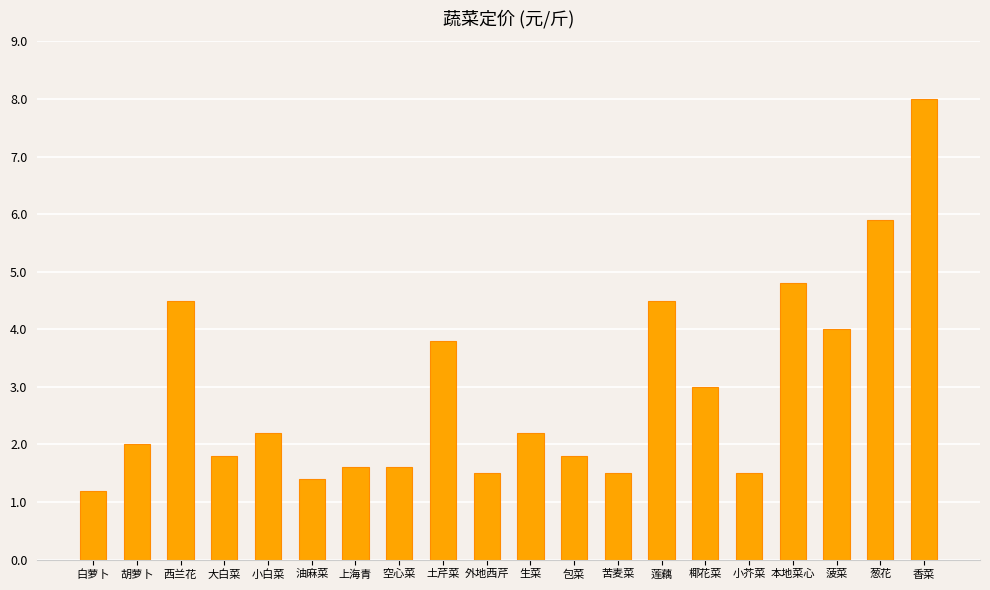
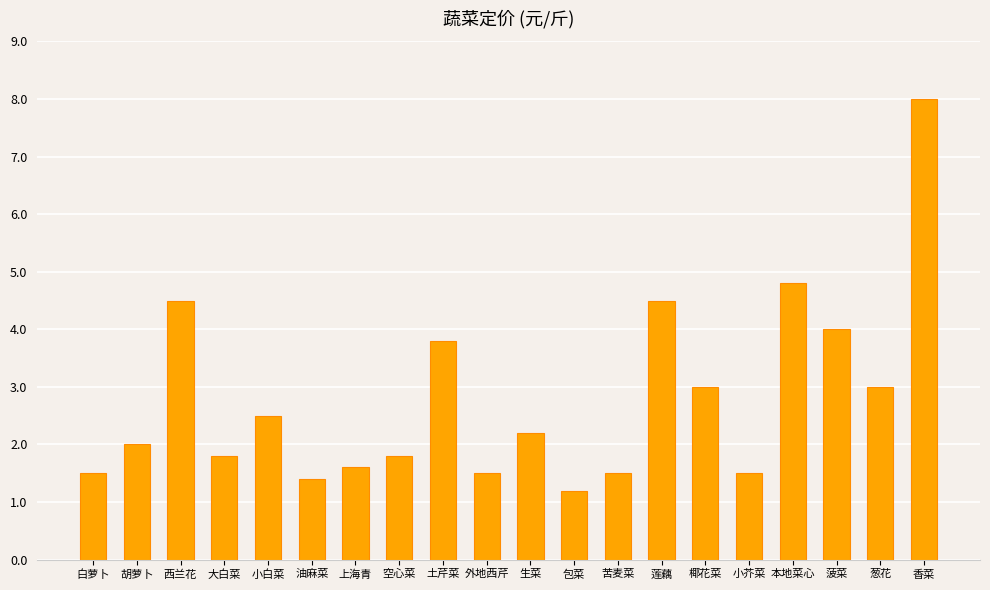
  {
-   "白萝卜": 1.2,
+   "白萝卜": 1.5,
    "胡萝卜": 2.0,
    "西兰花": 4.5,
    "大白菜": 1.8,
-   "小白菜": 2.2,
+   "小白菜": 2.5,
    "油麻菜": 1.4,
    "上海青": 1.6,
-   "空心菜": 1.6,
+   "空心菜": 1.8,
    "土芹菜": 3.8,
    "外地西芹": 1.5,
    "生菜": 2.2,
-   "包菜": 1.8,
+   "包菜": 1.2,
    "苦麦菜": 1.5,
    "莲藕": 4.5,
    "椰花菜": 3.0,
    "小芥菜": 1.5,
    "本地菜心": 4.8,
    "菠菜": 4.0,
-   "葱花": 5.9,
+   "葱花": 3.0,
    "香菜": 8.0
  }
